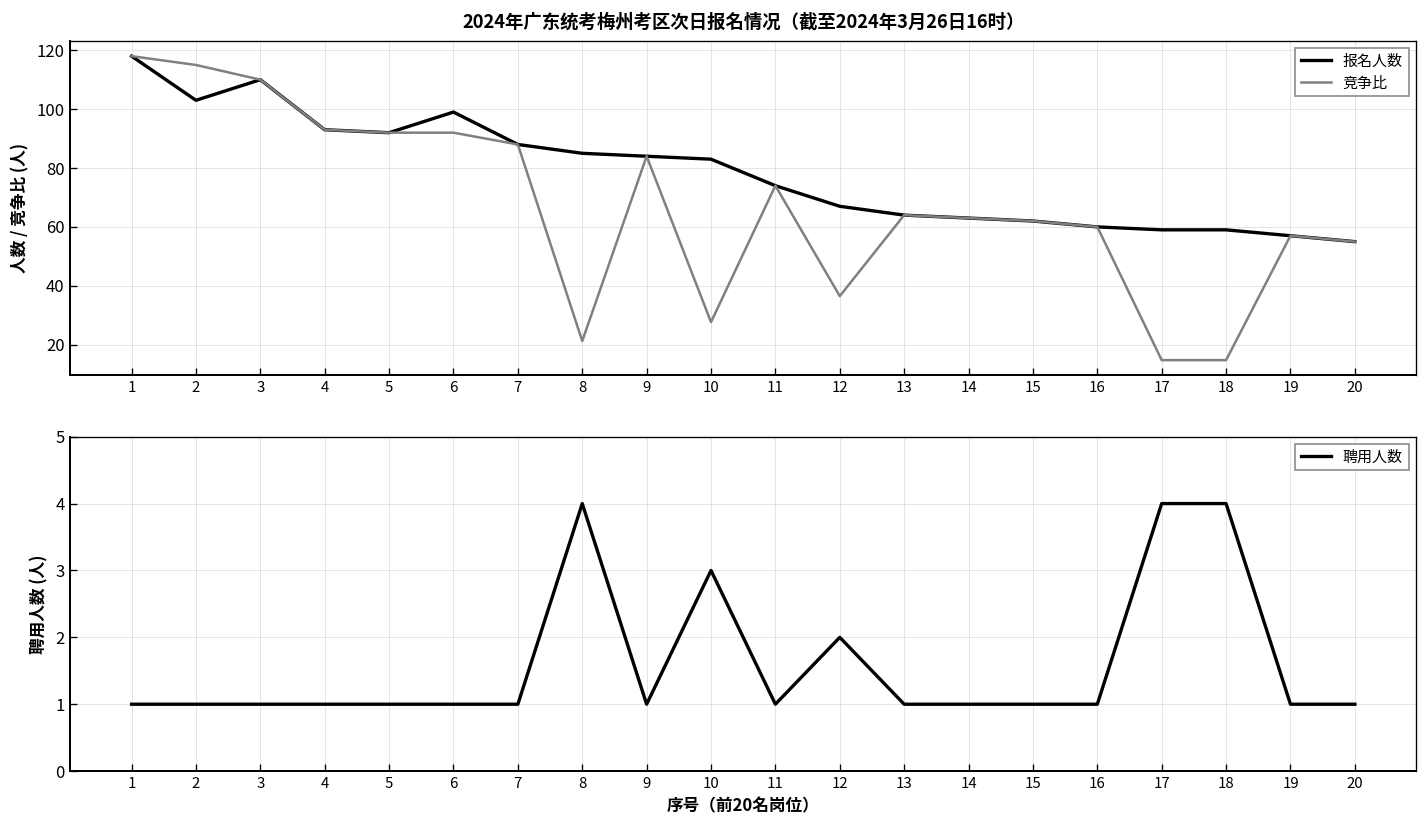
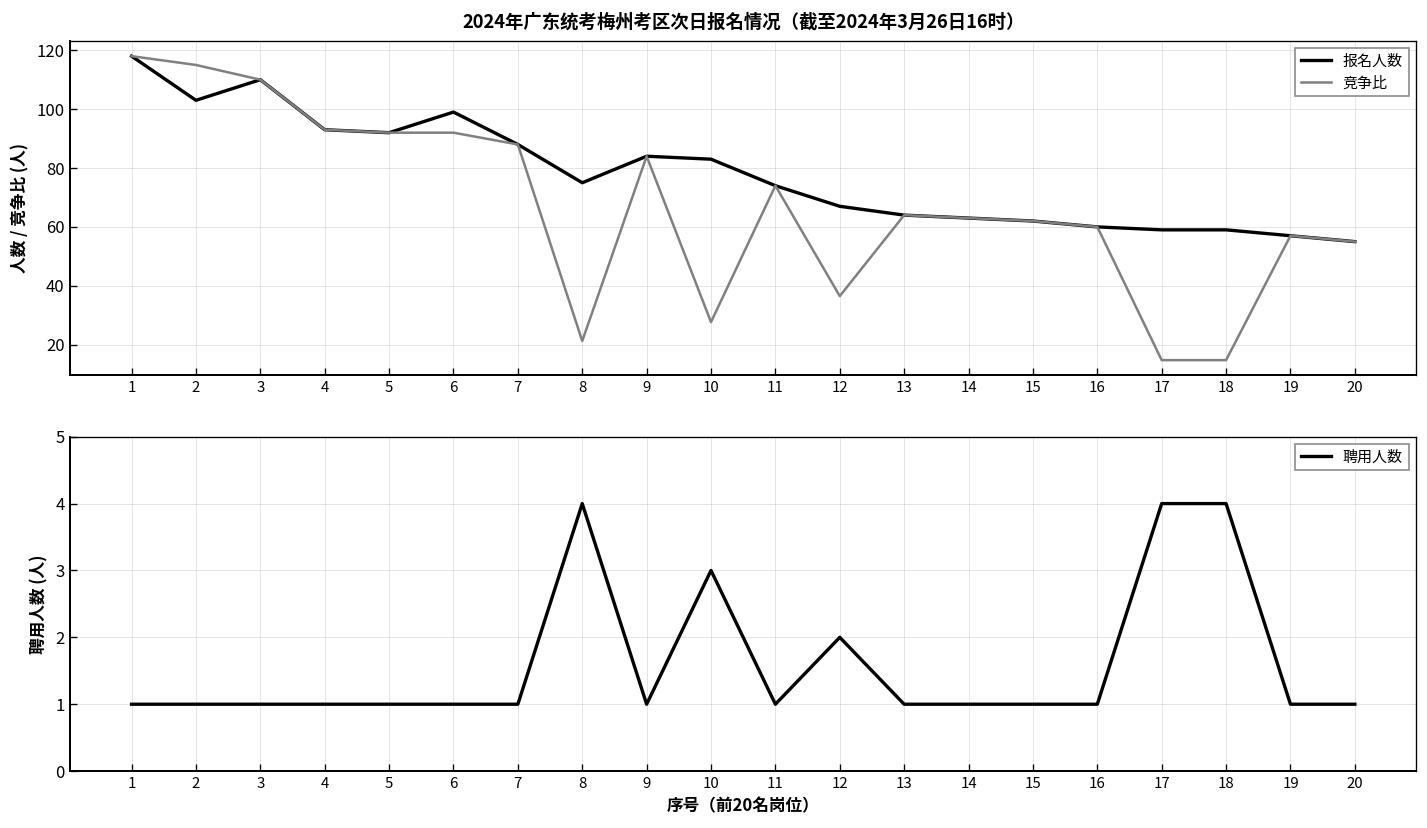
  {
    "2024年广东统考梅州考区次日报名情况（截至2024年3月26日16时）": {
      "报名人数": {
        "2": 103,
        "6": 99,
-       "8": 85,
+       "8": 75,
        "10": 83,
        "12": 67,
        "17": 59,
        "18": 59
      },
      "竞争比": {
        "2": 115,
        "6": 92,
        "8": 21,
        "10": 28,
        "12": 37,
        "17": 15,
        "18": 15
      }
    }
  }
